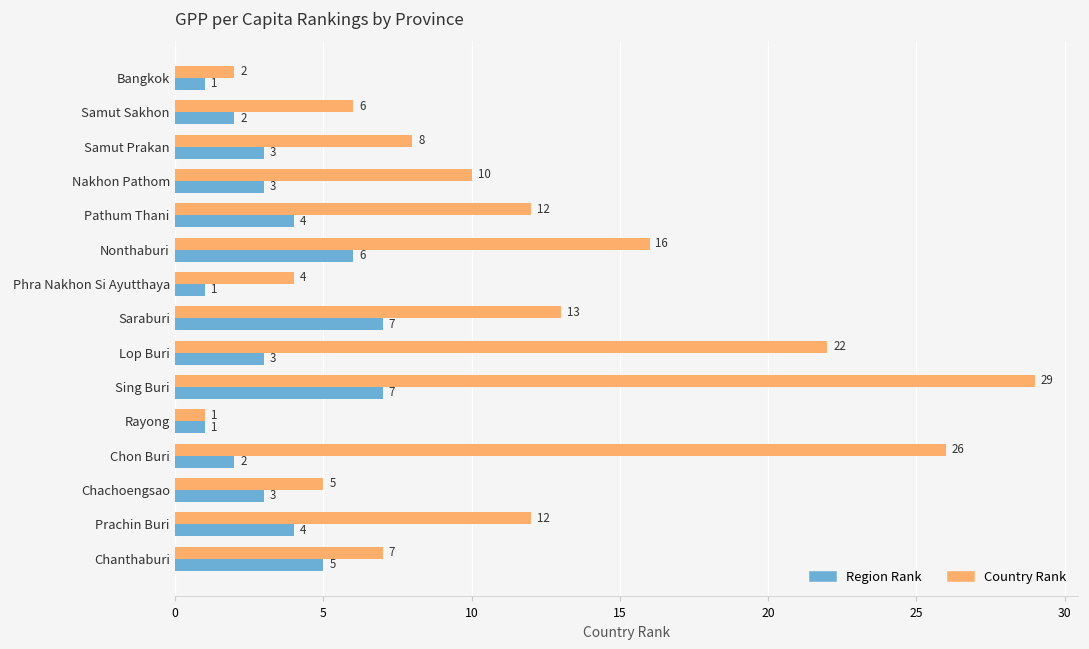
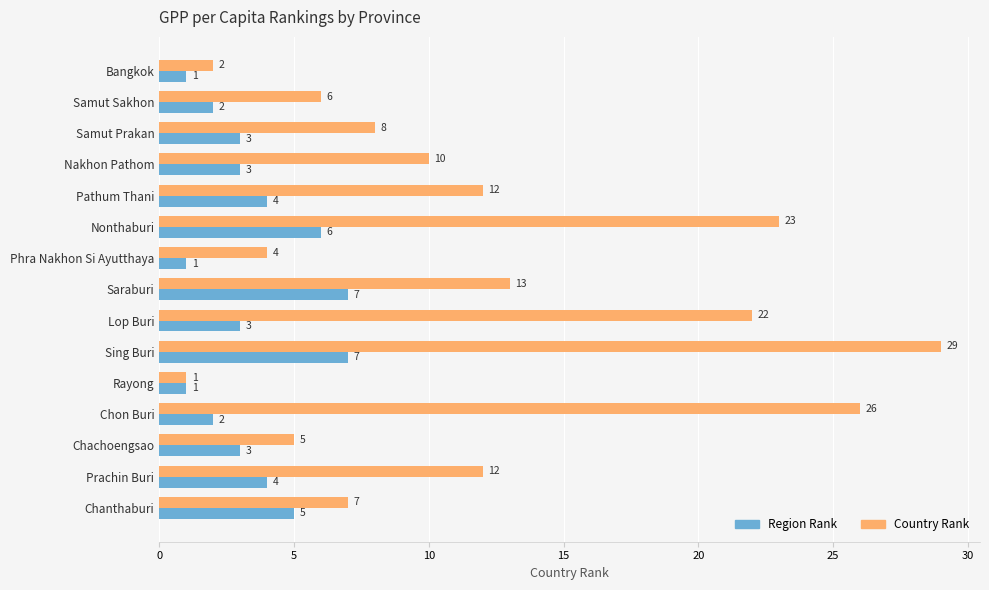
  {
    "Region Rank": {
      "Bangkok": 1,
      "Samut Sakhon": 2,
      "Samut Prakan": 3,
      "Nakhon Pathom": 3,
      "Pathum Thani": 4,
      "Nonthaburi": 6,
      "Phra Nakhon Si Ayutthaya": 1,
      "Saraburi": 7,
      "Lop Buri": 3,
      "Sing Buri": 7,
      "Rayong": 1,
      "Chon Buri": 2,
      "Chachoengsao": 3,
      "Prachin Buri": 4,
      "Chanthaburi": 5
    },
    "Country Rank": {
      "Bangkok": 2,
      "Samut Sakhon": 6,
      "Samut Prakan": 8,
      "Nakhon Pathom": 10,
      "Pathum Thani": 12,
-     "Nonthaburi": 16,
+     "Nonthaburi": 23,
      "Phra Nakhon Si Ayutthaya": 4,
      "Saraburi": 13,
      "Lop Buri": 22,
      "Sing Buri": 29,
      "Rayong": 1,
      "Chon Buri": 26,
      "Chachoengsao": 5,
      "Prachin Buri": 12,
      "Chanthaburi": 7
    }
  }
